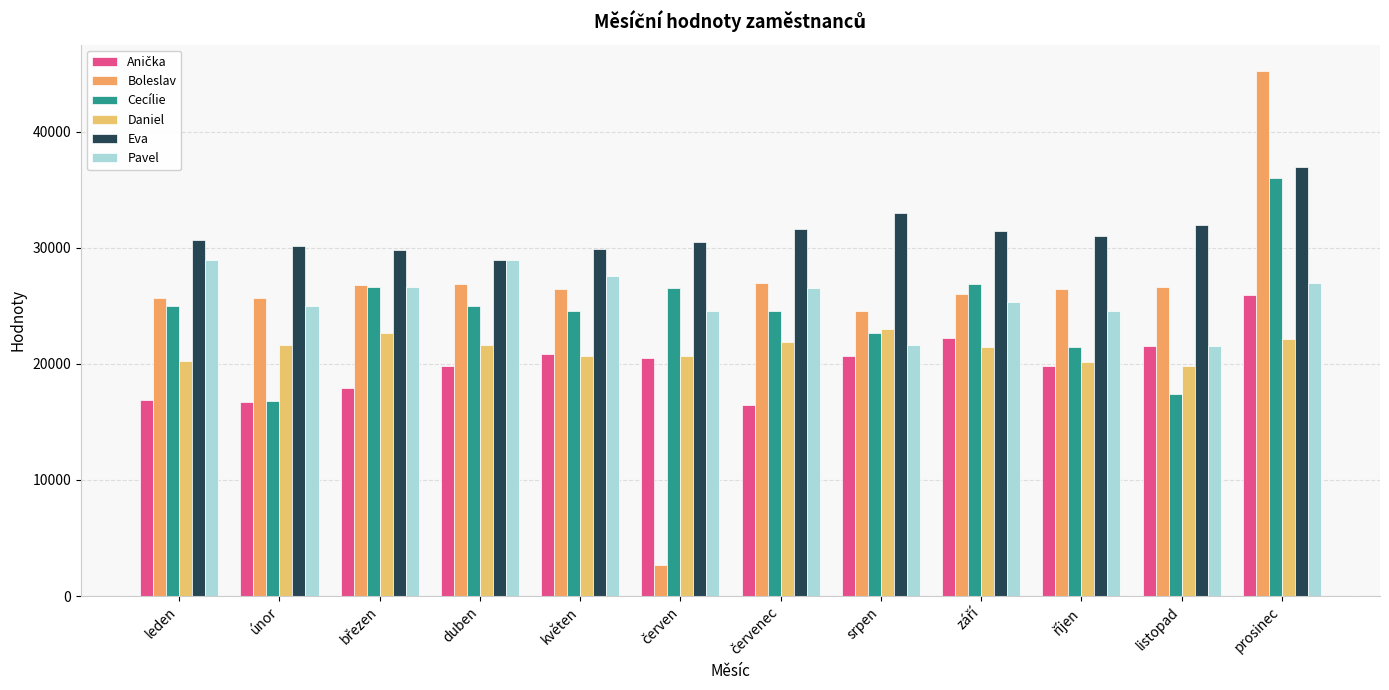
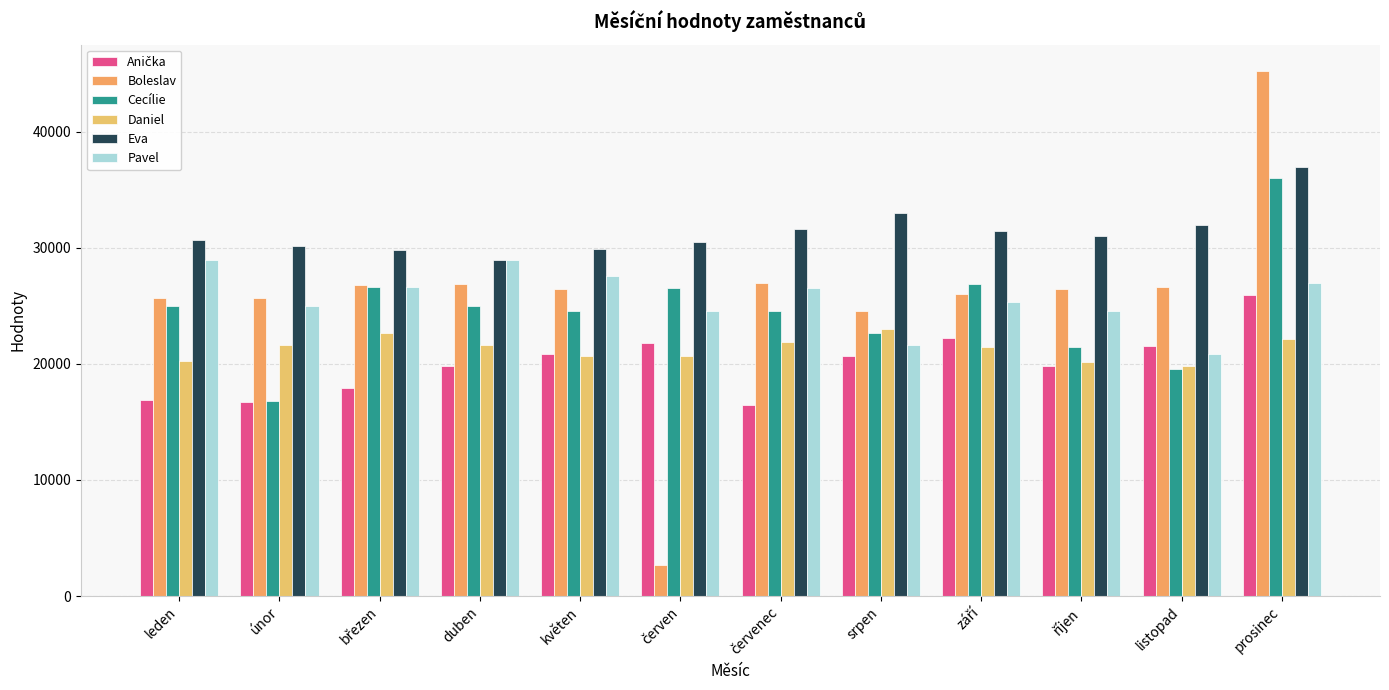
  {
    "Anička": {
      "leden": 16900,
      "únor": 16700,
      "březen": 17900,
      "duben": 19900,
      "květen": 20900,
-     "červen": 20500,
+     "červen": 21800,
      "červenec": 16400,
      "srpen": 20700,
      "září": 22300,
      "říjen": 19900,
      "listopad": 21600,
      "prosinec": 26000
    },
    "Cecílie": {
      "leden": 25000,
      "únor": 16800,
      "březen": 26600,
      "duben": 25000,
      "květen": 24600,
      "červen": 26500,
      "červenec": 24600,
      "srpen": 22700,
      "září": 26900,
      "říjen": 21500,
-     "listopad": 17400,
+     "listopad": 19500,
      "prosinec": 36000
    },
    "Eva": {
      "leden": 30700,
      "únor": 30100,
      "březen": 29900,
      "duben": 29000,
      "květen": 29900,
      "červen": 30500,
      "červenec": 31600,
      "srpen": 33000,
      "září": 31500,
      "říjen": 31000,
      "listopad": 32000,
      "prosinec": 37000
    },
    "Pavel": {
      "leden": 29000,
      "únor": 25000,
      "březen": 26600,
      "duben": 29000,
      "květen": 27600,
      "červen": 24600,
      "červenec": 26500,
      "srpen": 21600,
      "září": 25300,
      "říjen": 24600,
-     "listopad": 21600,
+     "listopad": 20900,
      "prosinec": 27000
    }
  }
